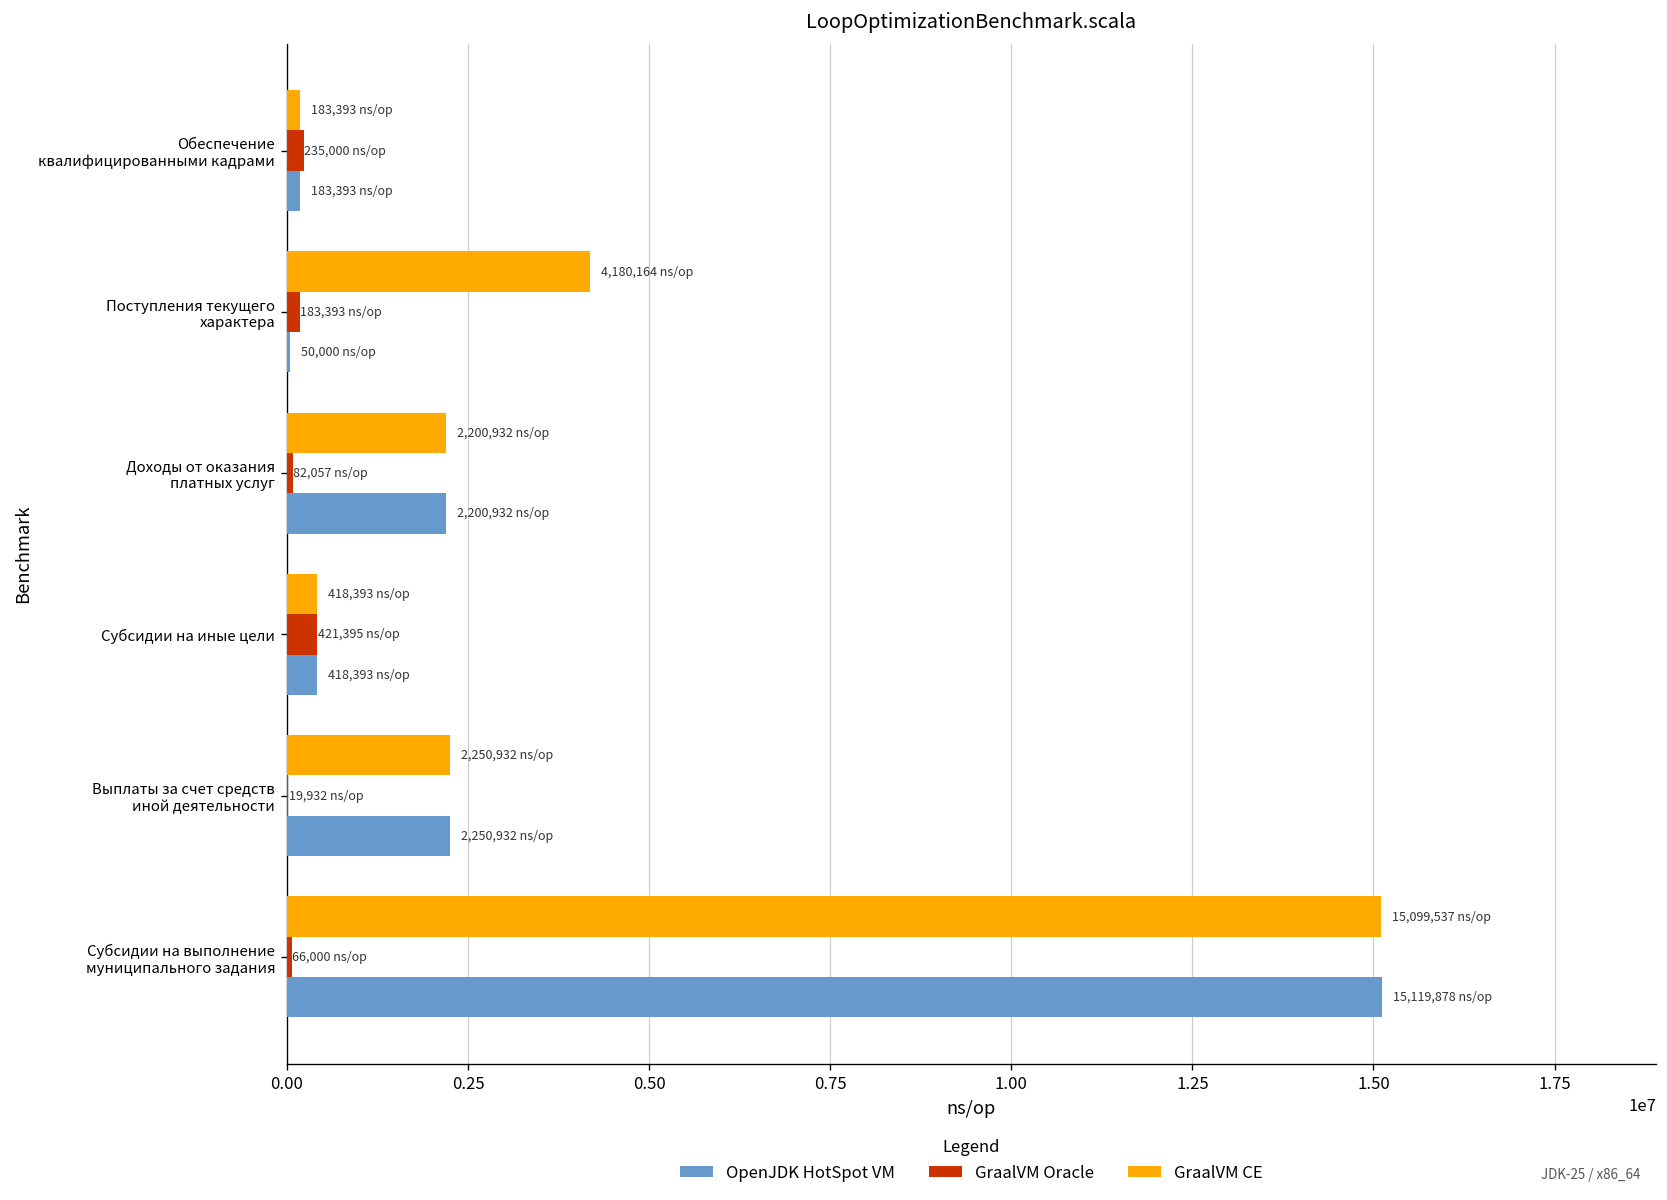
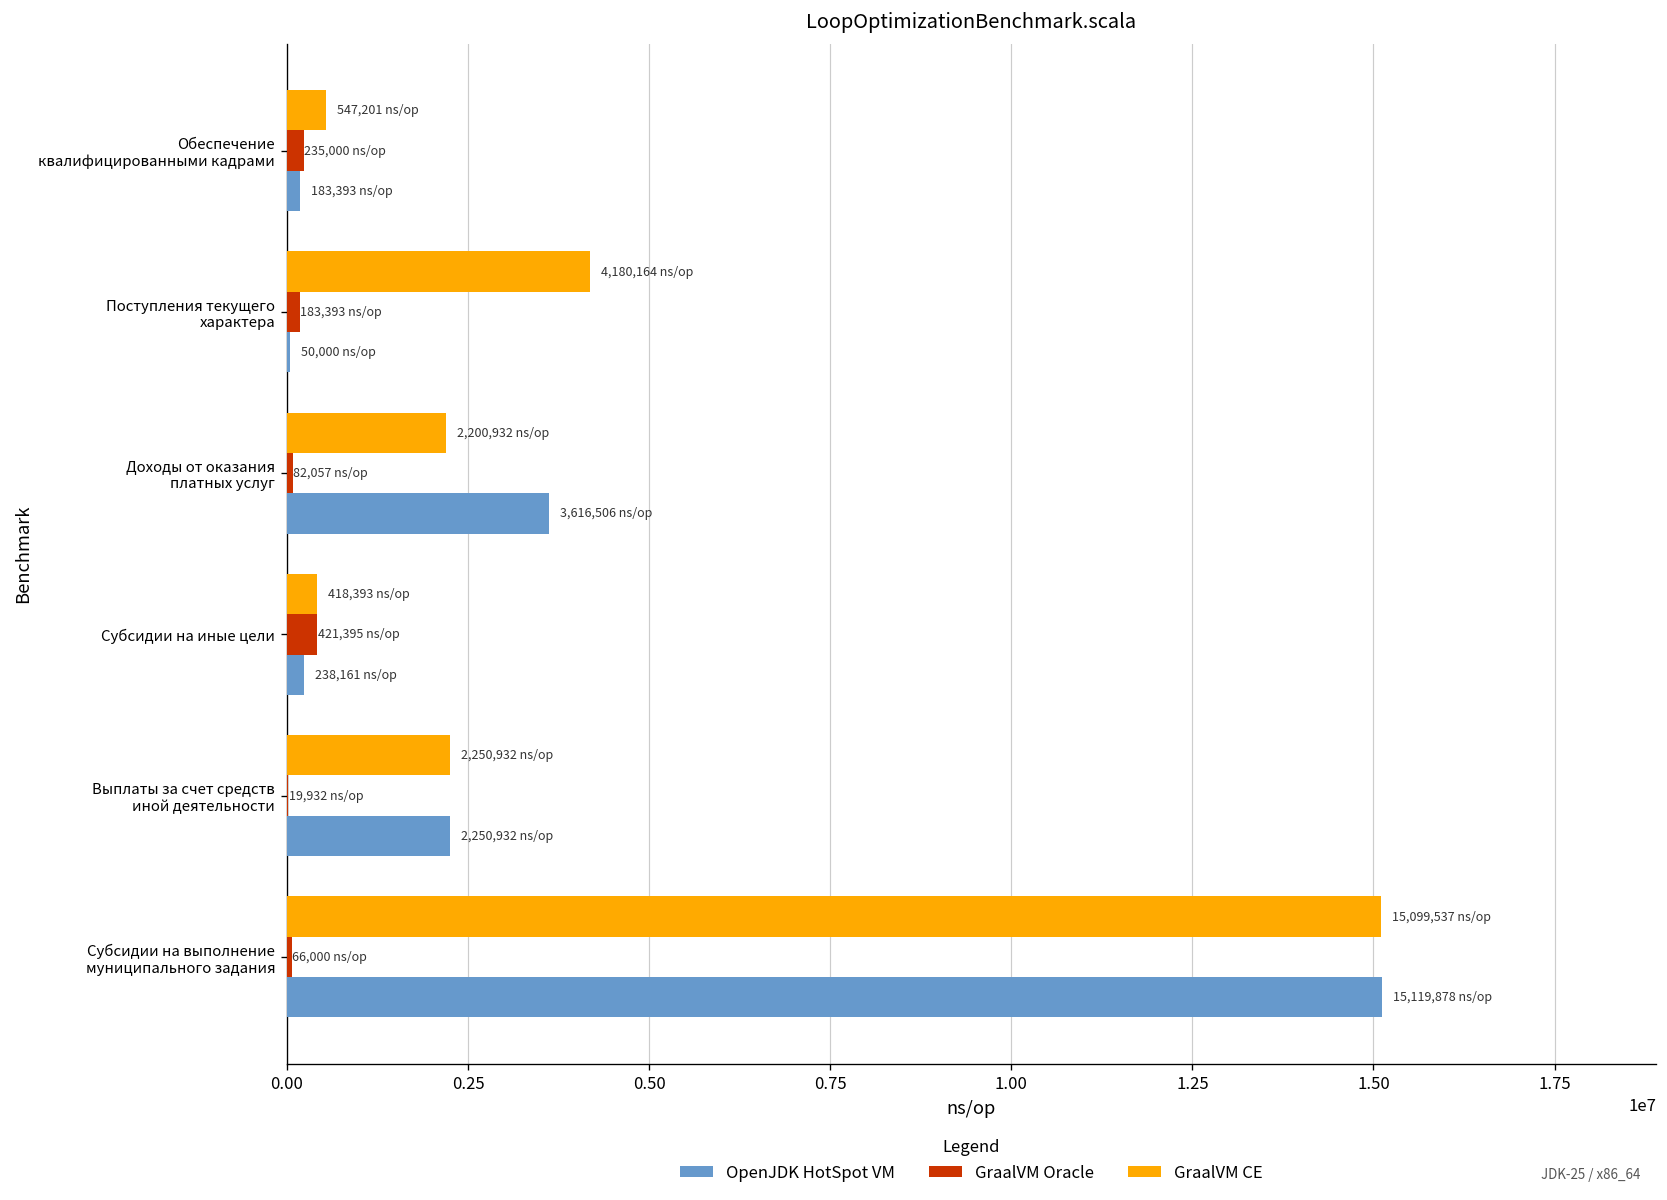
  {
    "OpenJDK HotSpot VM": {
      "Обеспечение квалифицированными кадрами": "183,393",
      "Поступления текущего характера": "50,000",
-     "Доходы от оказания платных услуг": "2,200,932",
-     "Субсидии на иные цели": "418,393",
+     "Доходы от оказания платных услуг": "3,616,506",
+     "Субсидии на иные цели": "238,161",
      "Выплаты за счет средств иной деятельности": "2,250,932",
      "Субсидии на выполнение муниципального задания": "15,119,878"
    },
    "GraalVM Oracle": {
      "Обеспечение квалифицированными кадрами": "235,000",
      "Поступления текущего характера": "183,393",
      "Доходы от оказания платных услуг": "82,057",
      "Субсидии на иные цели": "421,395",
      "Выплаты за счет средств иной деятельности": "19,932",
      "Субсидии на выполнение муниципального задания": "66,000"
    },
    "GraalVM CE": {
-     "Обеспечение квалифицированными кадрами": "183,393",
+     "Обеспечение квалифицированными кадрами": "547,201",
      "Поступления текущего характера": "4,180,164",
      "Доходы от оказания платных услуг": "2,200,932",
      "Субсидии на иные цели": "418,393",
      "Выплаты за счет средств иной деятельности": "2,250,932",
      "Субсидии на выполнение муниципального задания": "15,099,537"
    }
  }
